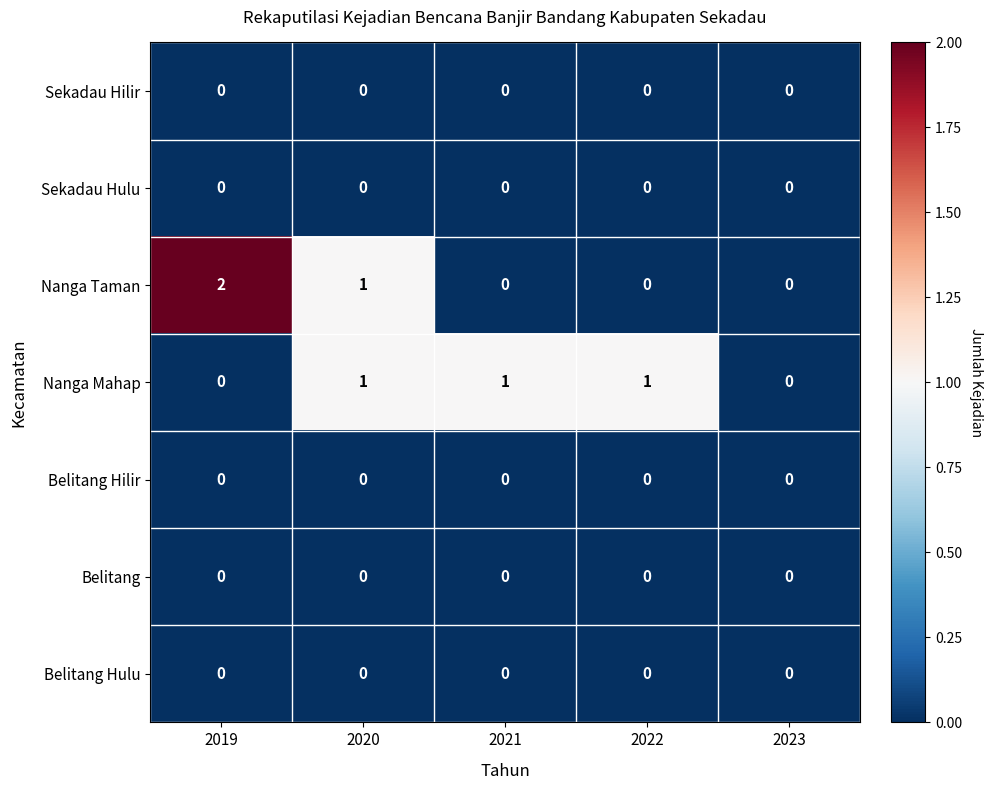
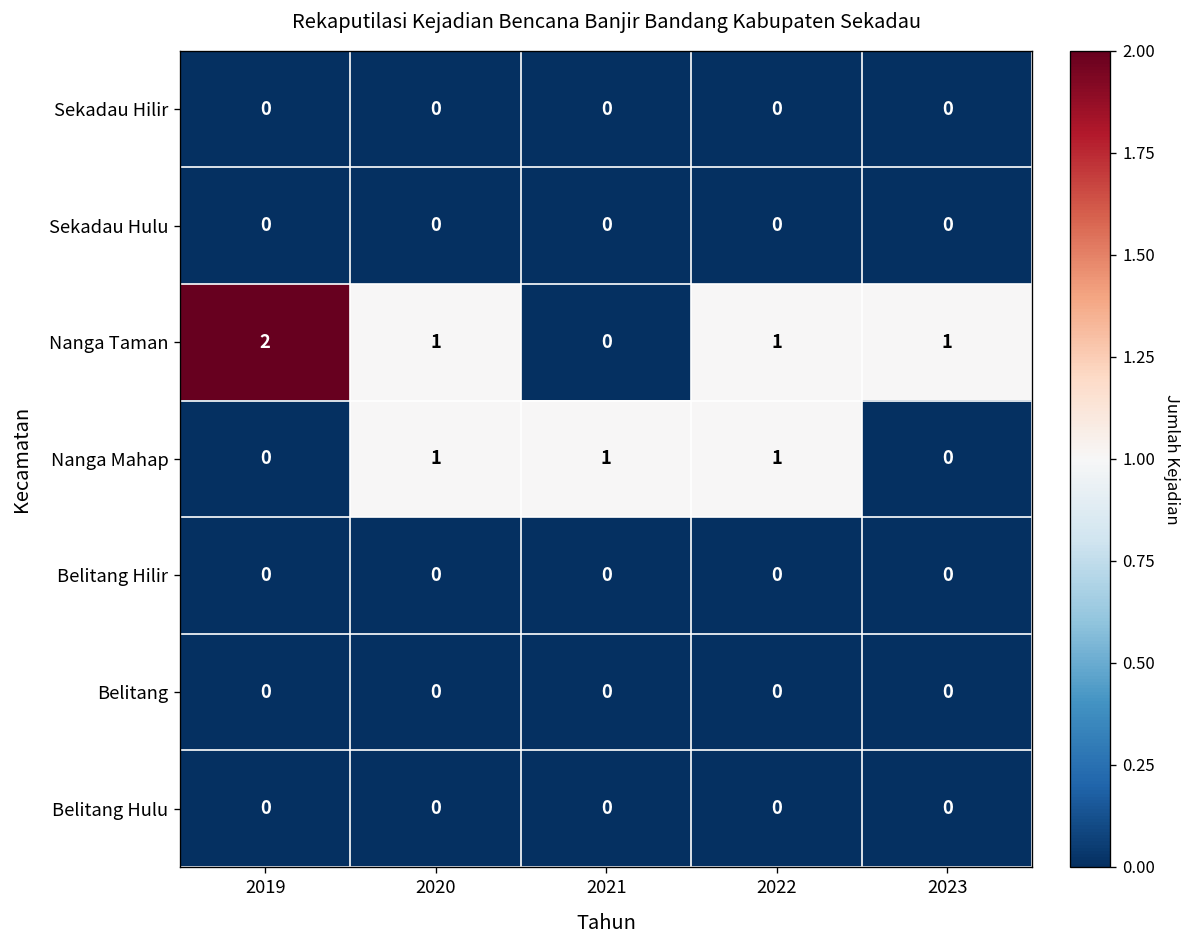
  {
    "Sekadau Hilir": {
      "2019": 0,
      "2020": 0,
      "2021": 0,
      "2022": 0,
      "2023": 0
    },
    "Sekadau Hulu": {
      "2019": 0,
      "2020": 0,
      "2021": 0,
      "2022": 0,
      "2023": 0
    },
    "Nanga Taman": {
      "2019": 2,
      "2020": 1,
      "2021": 0,
-     "2022": 0,
-     "2023": 0
+     "2022": 1,
+     "2023": 1
    },
    "Nanga Mahap": {
      "2019": 0,
      "2020": 1,
      "2021": 1,
      "2022": 1,
      "2023": 0
    },
    "Belitang Hilir": {
      "2019": 0,
      "2020": 0,
      "2021": 0,
      "2022": 0,
      "2023": 0
    },
    "Belitang": {
      "2019": 0,
      "2020": 0,
      "2021": 0,
      "2022": 0,
      "2023": 0
    },
    "Belitang Hulu": {
      "2019": 0,
      "2020": 0,
      "2021": 0,
      "2022": 0,
      "2023": 0
    }
  }
